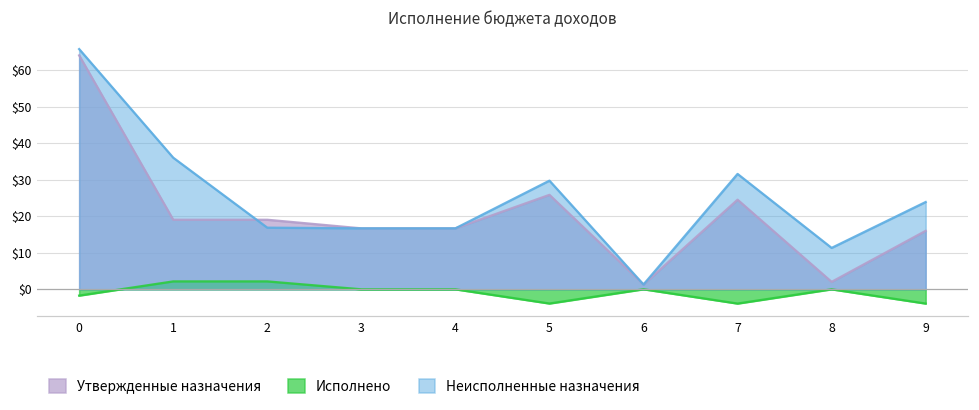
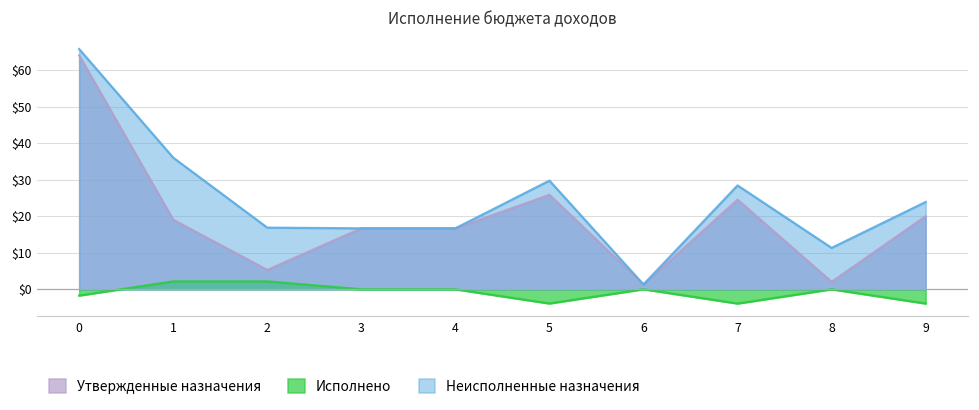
  {
    "Утвержденные назначения": {
      "0": "$64",
      "1": "$19",
-     "2": "$19",
+     "2": "$5",
      "5": "$26",
      "7": "$25",
      "8": "$2",
-     "9": "$16"
+     "9": "$20"
    },
    "Неисполненные назначения": {
      "0": "$66",
      "1": "$36",
      "2": "$17",
      "5": "$30",
-     "7": "$32",
+     "7": "$28",
      "8": "$11",
      "9": "$24"
    }
  }
